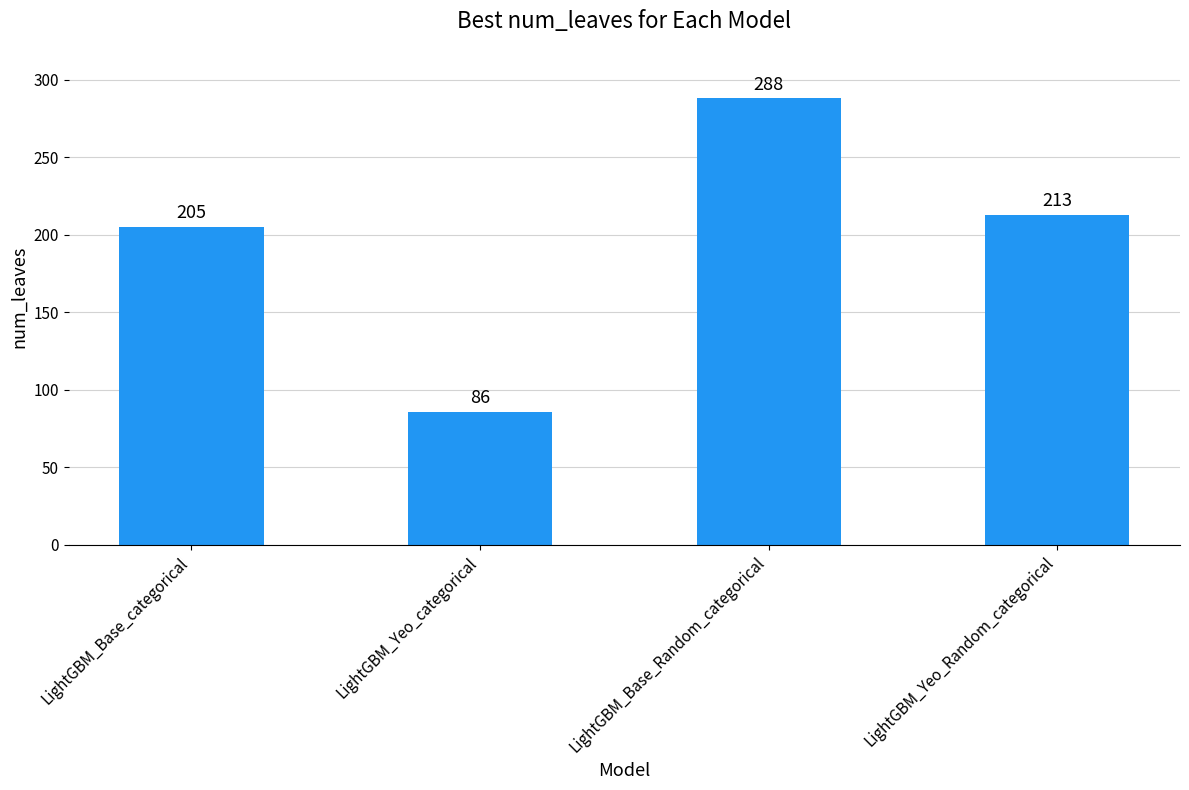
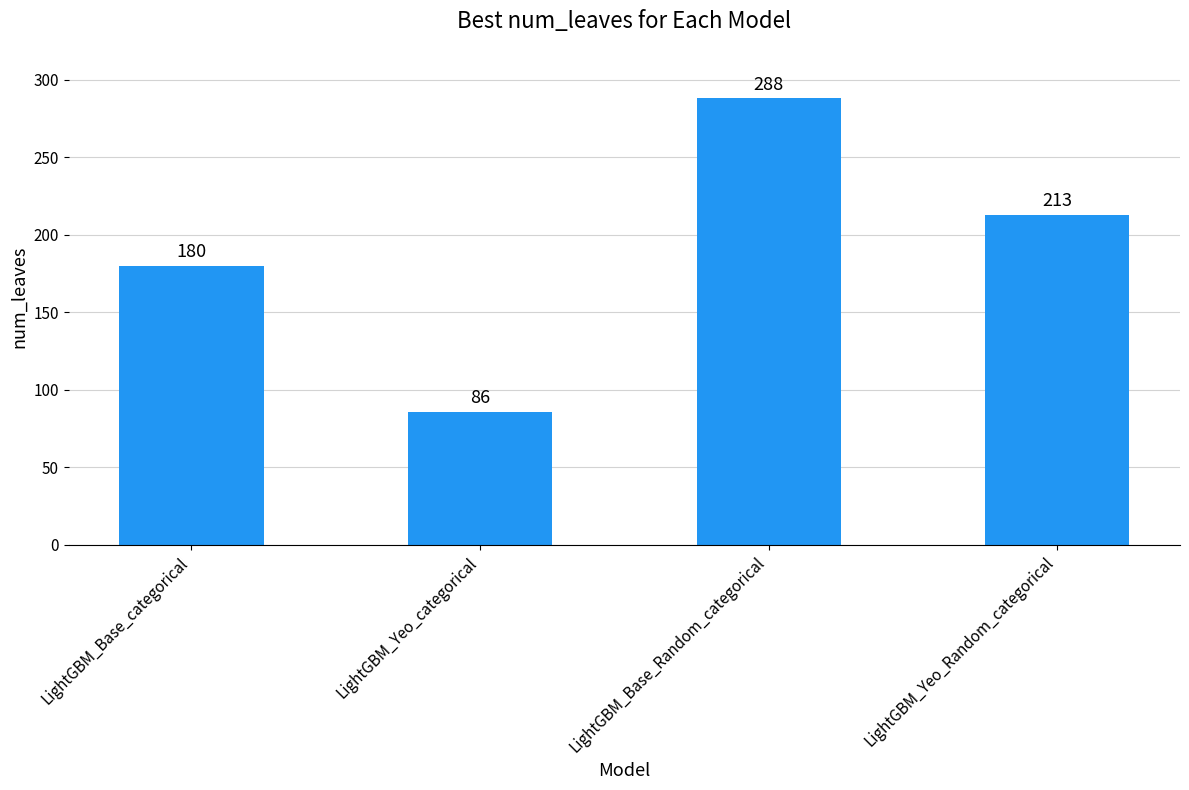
  {
-   "LightGBM_Base_categorical": 205,
+   "LightGBM_Base_categorical": 180,
    "LightGBM_Yeo_categorical": 86,
    "LightGBM_Base_Random_categorical": 288,
    "LightGBM_Yeo_Random_categorical": 213
  }
